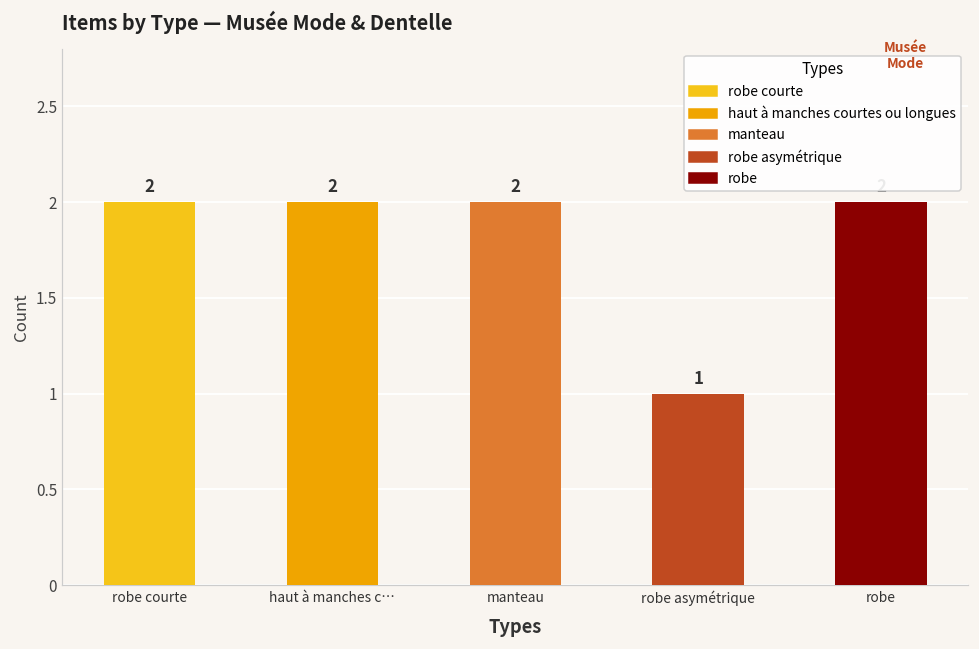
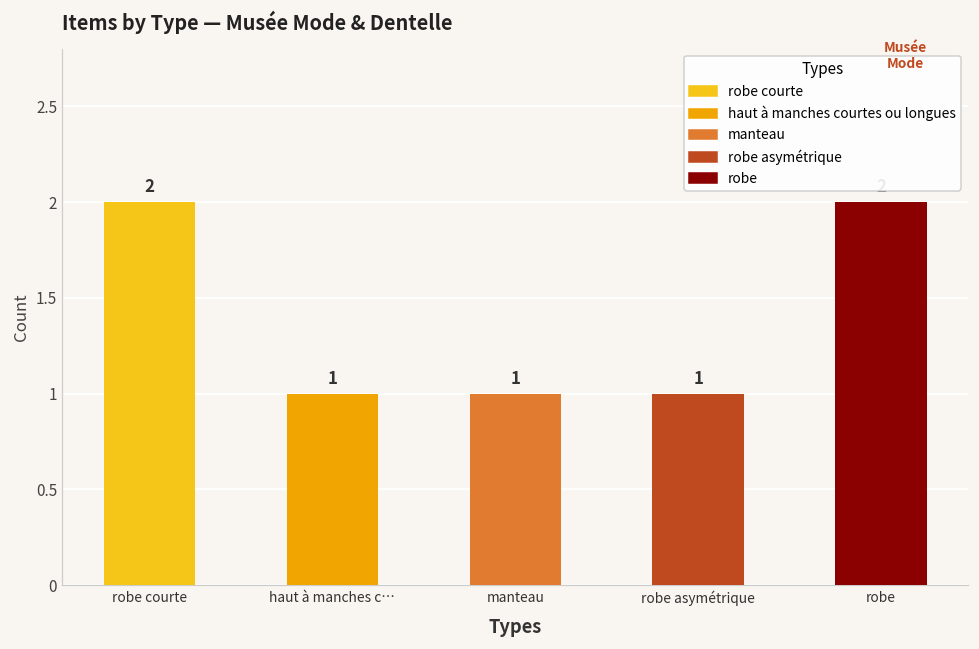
  {
    "robe courte": 2,
-   "haut à manches c…": 2,
-   "manteau": 2,
+   "haut à manches c…": 1,
+   "manteau": 1,
    "robe asymétrique": 1
  }
